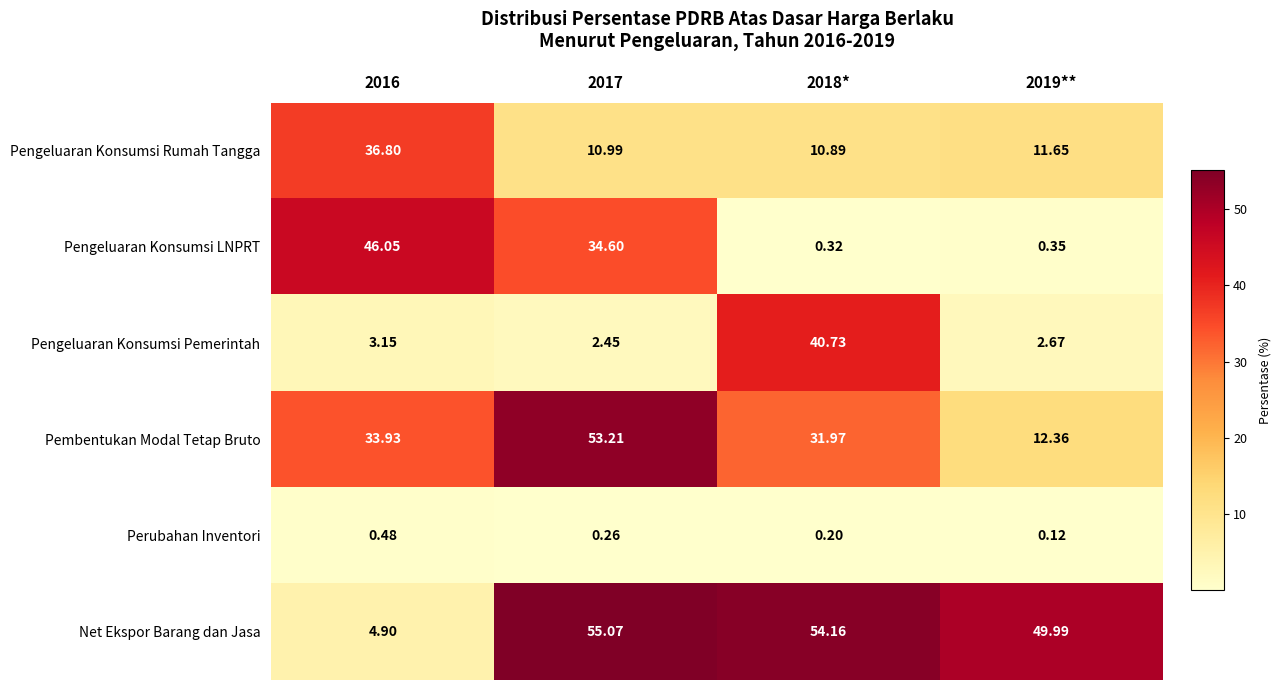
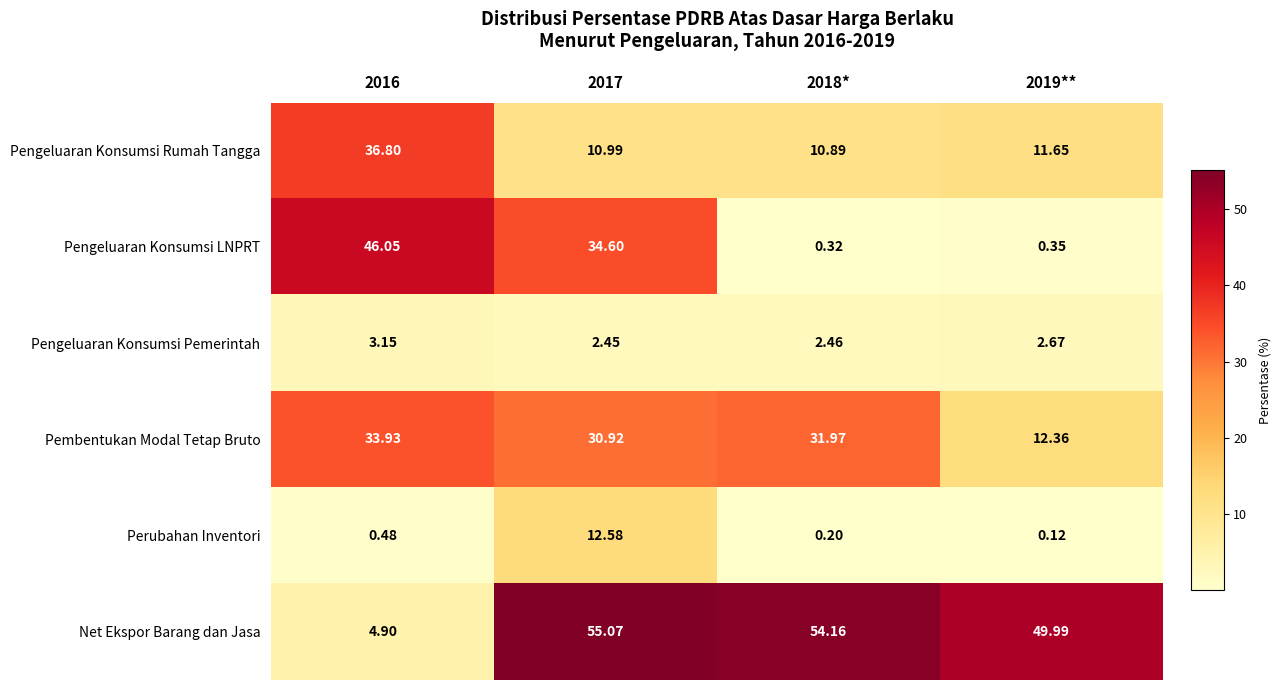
  {
    "Pengeluaran Konsumsi Rumah Tangga": {
      "2016": 36.80,
      "2017": 10.99,
      "2018*": 10.89,
      "2019**": 11.65
    },
    "Pengeluaran Konsumsi LNPRT": {
      "2016": 46.05,
      "2017": 34.60,
      "2018*": 0.32,
      "2019**": 0.35
    },
    "Pengeluaran Konsumsi Pemerintah": {
      "2016": 3.15,
      "2017": 2.45,
-     "2018*": 40.73,
+     "2018*": 2.46,
      "2019**": 2.67
    },
    "Pembentukan Modal Tetap Bruto": {
      "2016": 33.93,
-     "2017": 53.21,
+     "2017": 30.92,
      "2018*": 31.97,
      "2019**": 12.36
    },
    "Perubahan Inventori": {
      "2016": 0.48,
-     "2017": 0.26,
+     "2017": 12.58,
      "2018*": 0.20,
      "2019**": 0.12
    },
    "Net Ekspor Barang dan Jasa": {
      "2016": 4.90,
      "2017": 55.07,
      "2018*": 54.16,
      "2019**": 49.99
    }
  }
